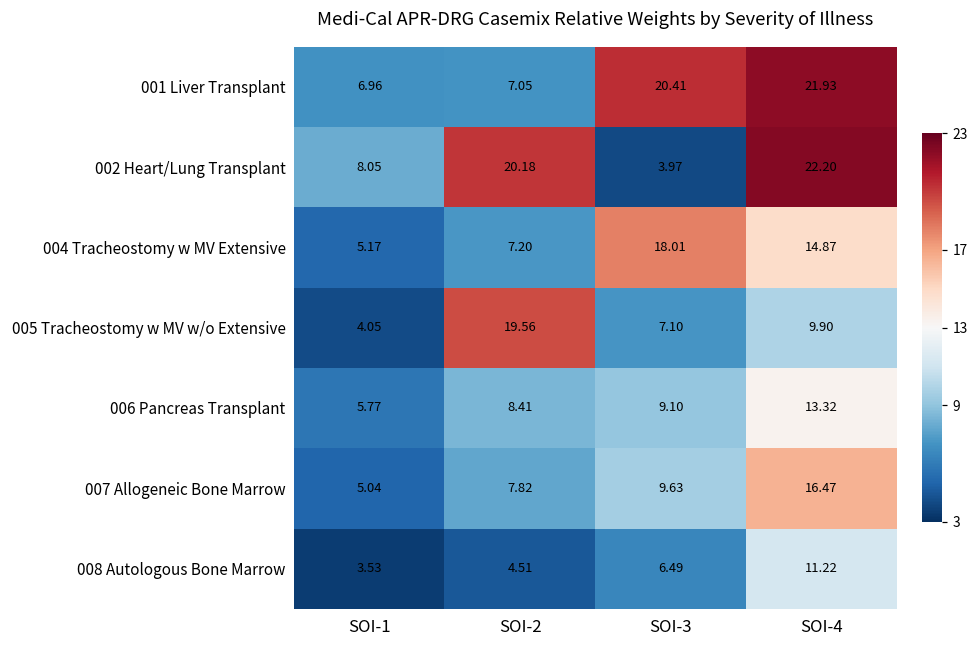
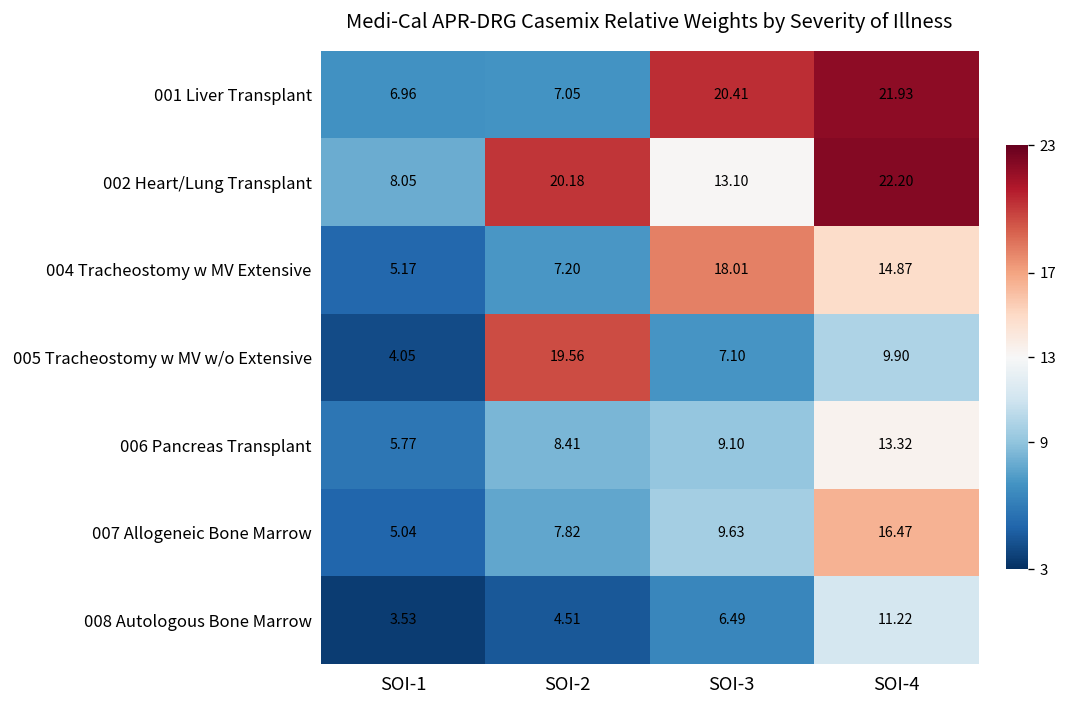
  {
    "001 Liver Transplant": {
      "SOI-1": 6.96,
      "SOI-2": 7.05,
      "SOI-3": 20.41,
      "SOI-4": 21.93
    },
    "002 Heart/Lung Transplant": {
      "SOI-1": 8.05,
      "SOI-2": 20.18,
-     "SOI-3": 3.97,
+     "SOI-3": 13.10,
      "SOI-4": 22.20
    },
    "004 Tracheostomy w MV Extensive": {
      "SOI-1": 5.17,
      "SOI-2": 7.20,
      "SOI-3": 18.01,
      "SOI-4": 14.87
    },
    "005 Tracheostomy w MV w/o Extensive": {
      "SOI-1": 4.05,
      "SOI-2": 19.56,
      "SOI-3": 7.10,
      "SOI-4": 9.90
    },
    "006 Pancreas Transplant": {
      "SOI-1": 5.77,
      "SOI-2": 8.41,
      "SOI-3": 9.10,
      "SOI-4": 13.32
    },
    "007 Allogeneic Bone Marrow": {
      "SOI-1": 5.04,
      "SOI-2": 7.82,
      "SOI-3": 9.63,
      "SOI-4": 16.47
    },
    "008 Autologous Bone Marrow": {
      "SOI-1": 3.53,
      "SOI-2": 4.51,
      "SOI-3": 6.49,
      "SOI-4": 11.22
    }
  }
